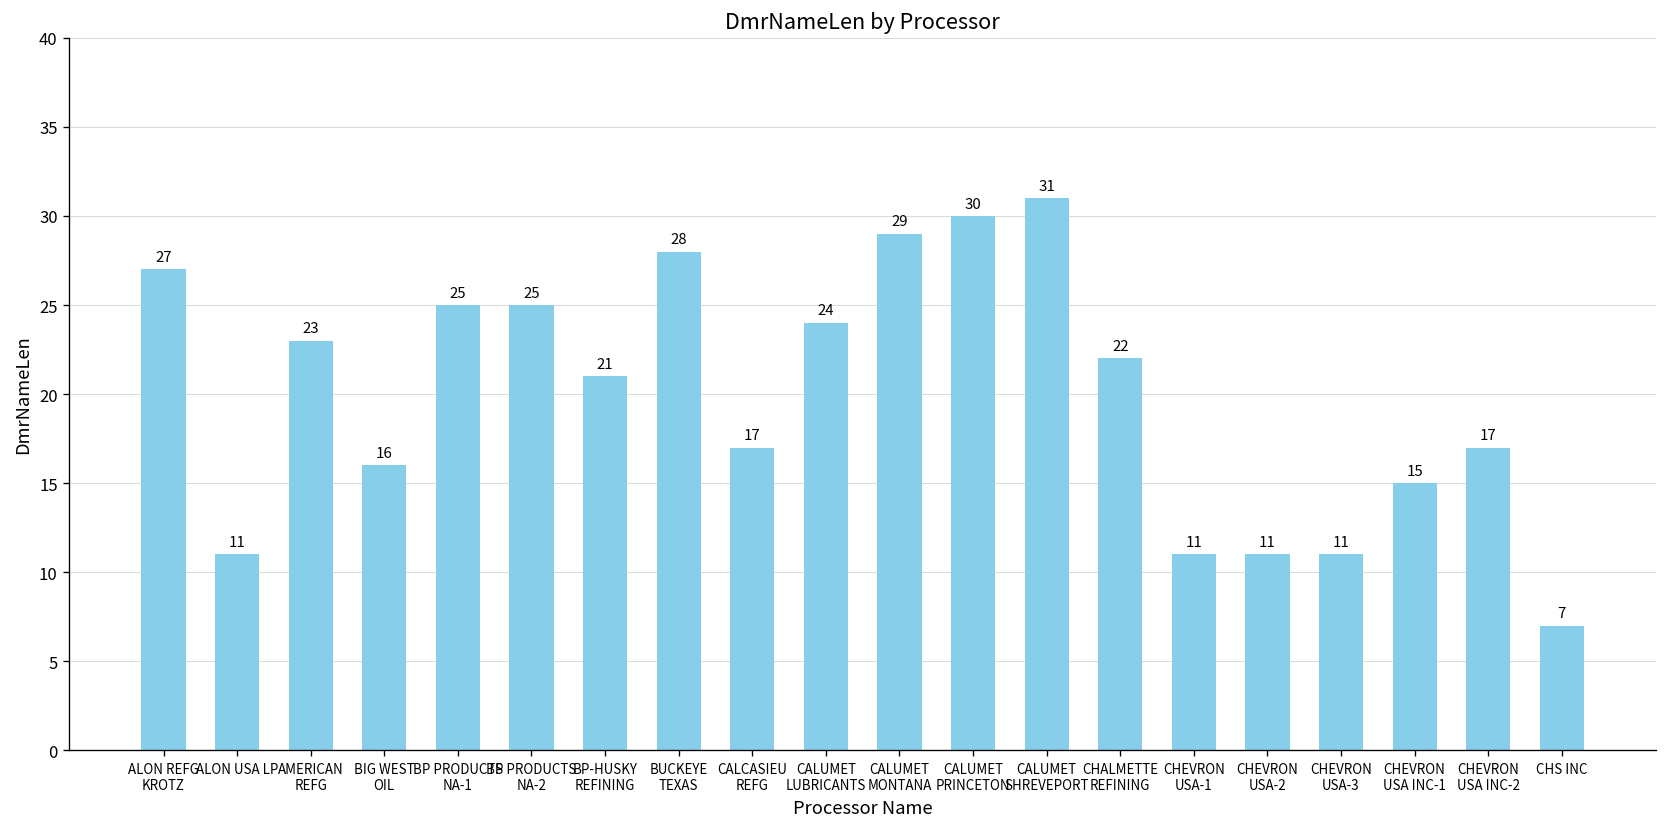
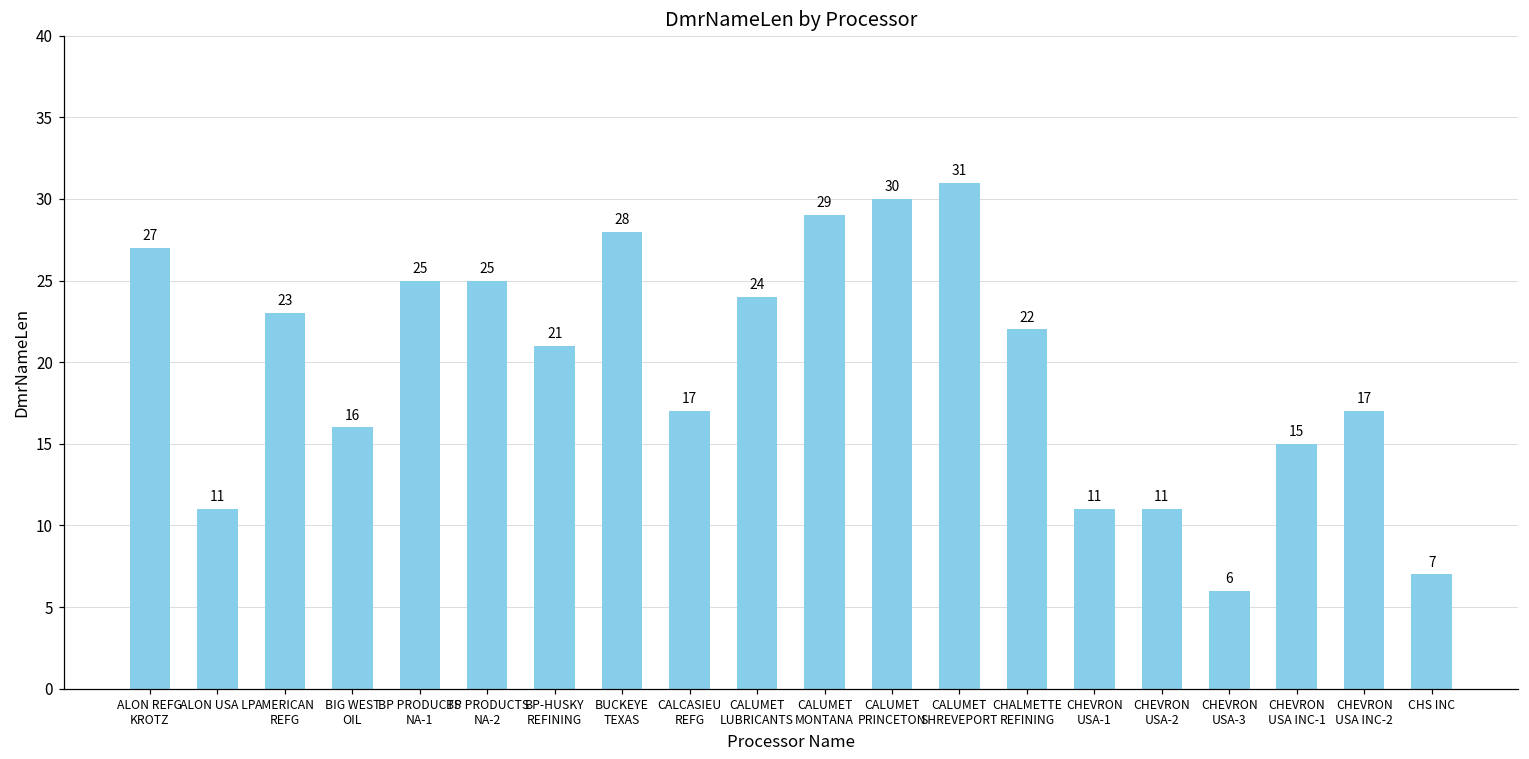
  {
    "ALON REFG KROTZ": 27,
    "ALON USA LP": 11,
    "AMERICAN REFG": 23,
    "BIG WEST OIL": 16,
    "BP-HUSKY REFINING": 21,
    "BUCKEYE TEXAS": 28,
    "CALCASIEU REFG": 17,
    "CALUMET LUBRICANTS": 24,
    "CALUMET MONTANA": 29,
    "CALUMET PRINCETON": 30,
    "CALUMET SHREVEPORT": 31,
    "CHALMETTE REFINING": 22,
    "CHEVRON USA-1": 11,
    "CHEVRON USA-2": 11,
-   "CHEVRON USA-3": 11,
+   "CHEVRON USA-3": 6,
    "CHEVRON USA INC-1": 15,
    "CHEVRON USA INC-2": 17,
    "CHS INC": 7
  }
